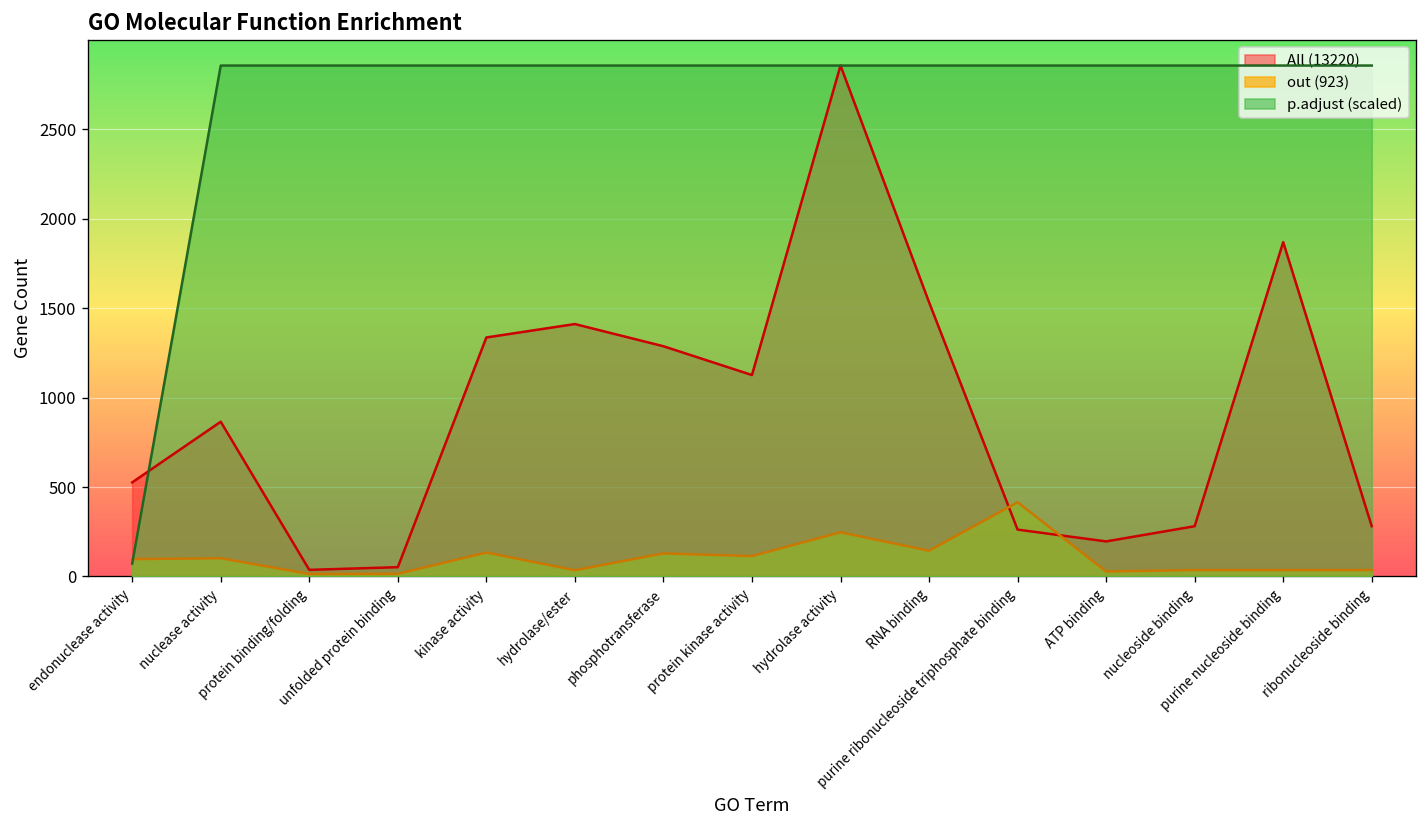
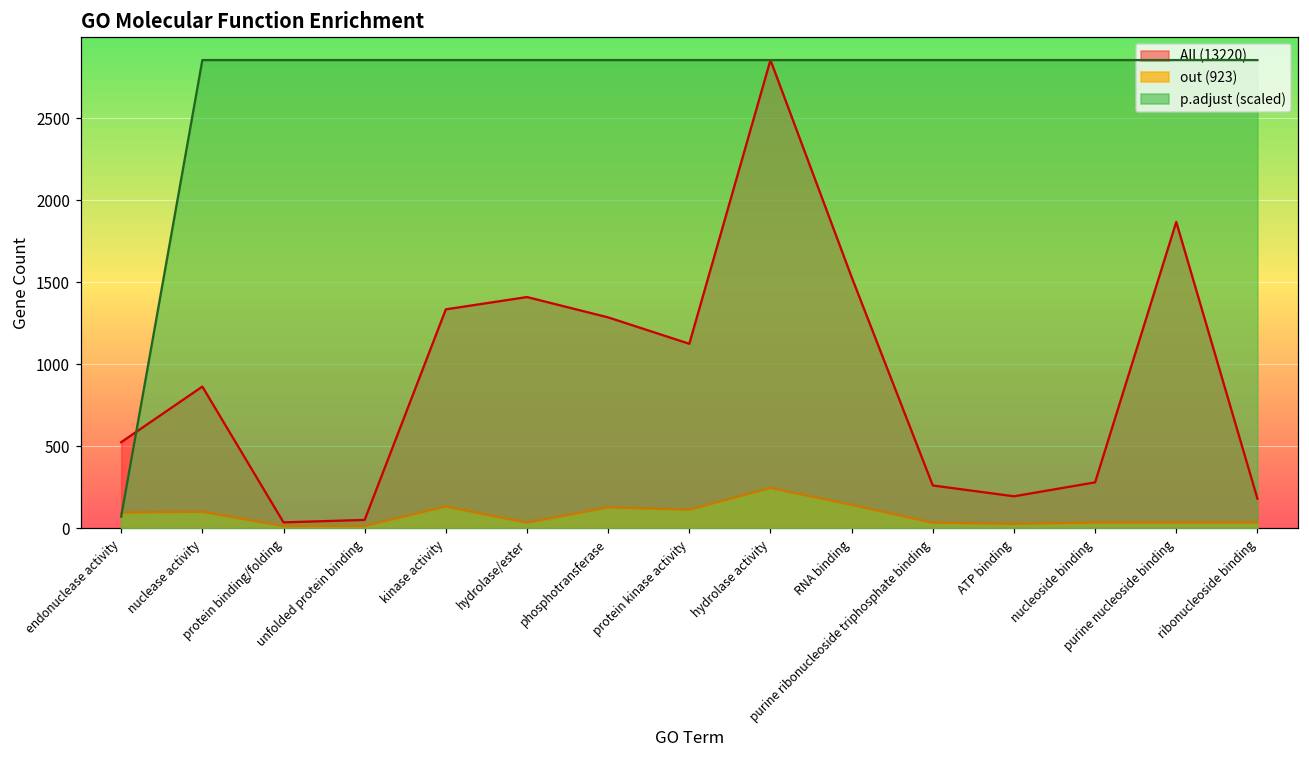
  {
    "All (13220)": {
      "endonuclease activity": 530,
      "nuclease activity": 870,
      "protein binding/folding": 40,
      "unfolded protein binding": 50,
      "kinase activity": 1340,
      "hydrolase/ester": 1410,
      "phosphotransferase": 1290,
      "protein kinase activity": 1130,
      "RNA binding": 1530,
      "purine ribonucleoside triphosphate binding": 260,
      "ATP binding": 200,
      "nucleoside binding": 280,
      "purine nucleoside binding": 1870,
-     "ribonucleoside binding": 280
+     "ribonucleoside binding": 180
    },
    "out (923)": {
      "endonuclease activity": 100,
      "nuclease activity": 100,
      "protein binding/folding": 10,
      "unfolded protein binding": 20,
      "kinase activity": 130,
      "hydrolase/ester": 40,
      "phosphotransferase": 130,
      "protein kinase activity": 110,
      "hydrolase activity": 250,
      "RNA binding": 140,
-     "purine ribonucleoside triphosphate binding": 420,
+     "purine ribonucleoside triphosphate binding": 40,
      "ATP binding": 30,
      "nucleoside binding": 40,
      "purine nucleoside binding": 40,
      "ribonucleoside binding": 40
    },
    "p.adjust (scaled)": {
      "endonuclease activity": 70,
      "nuclease activity": 2860,
      "protein binding/folding": 2860,
      "unfolded protein binding": 2860,
      "kinase activity": 2860,
      "hydrolase/ester": 2860,
      "phosphotransferase": 2860,
      "protein kinase activity": 2860,
      "RNA binding": 2860,
      "purine ribonucleoside triphosphate binding": 2860,
      "ATP binding": 2860,
      "nucleoside binding": 2860
    }
  }
